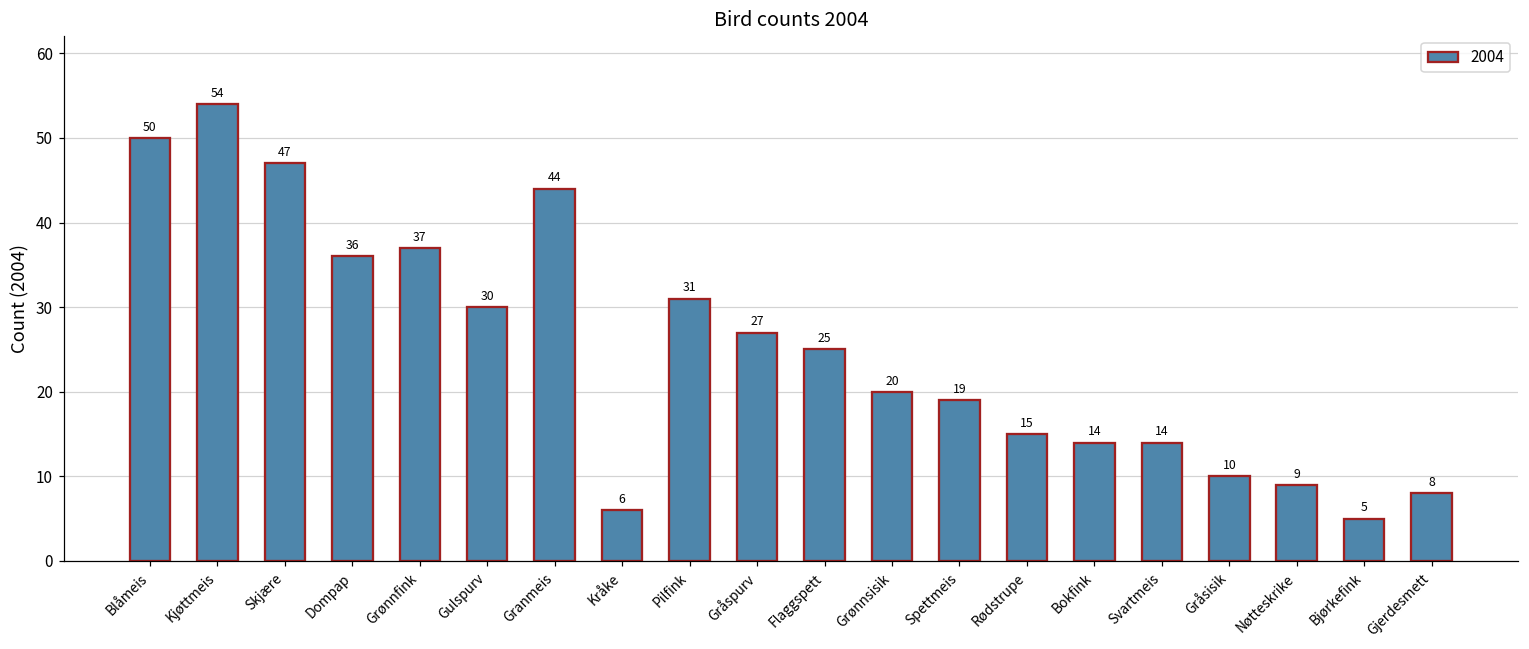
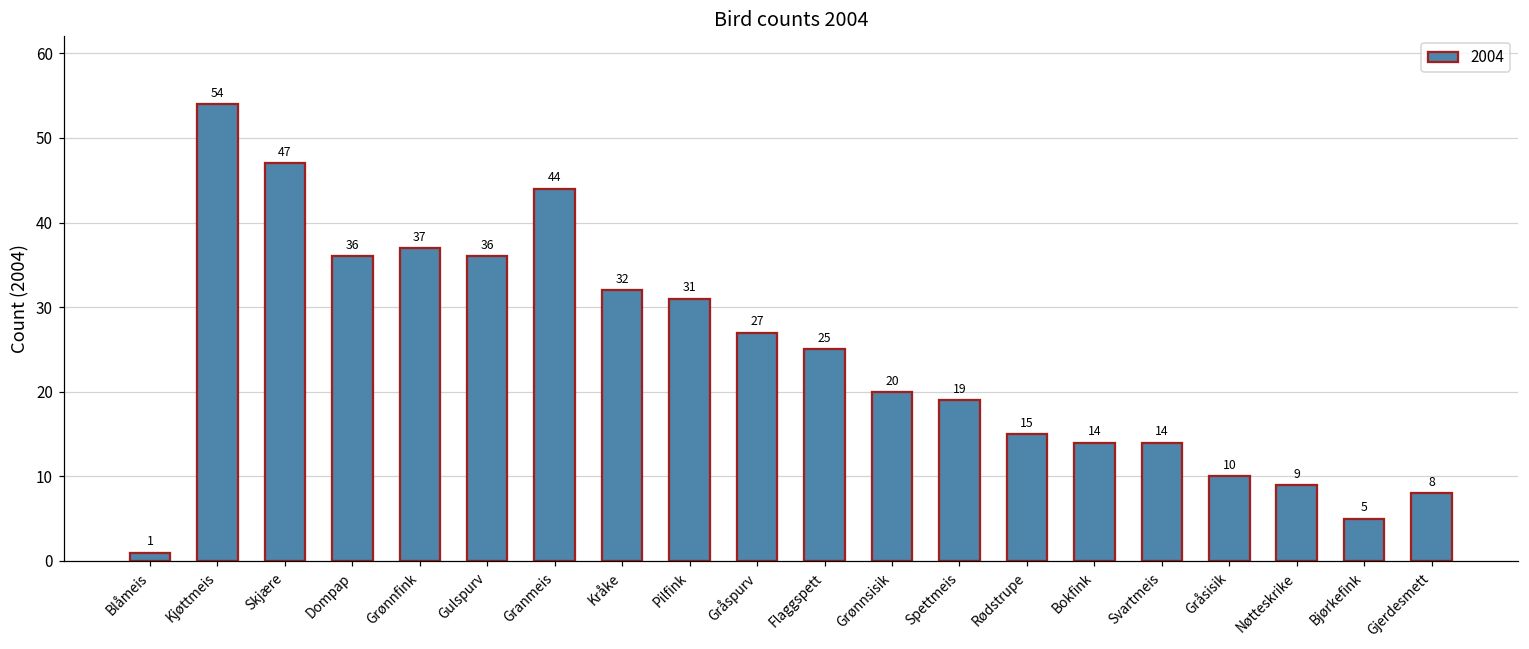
  {
-   "Blåmeis": 50,
+   "Blåmeis": 1,
    "Kjøttmeis": 54,
    "Skjære": 47,
    "Dompap": 36,
    "Grønnfink": 37,
-   "Gulspurv": 30,
+   "Gulspurv": 36,
    "Granmeis": 44,
-   "Kråke": 6,
+   "Kråke": 32,
    "Pilfink": 31,
    "Gråspurv": 27,
    "Flaggspett": 25,
    "Grønnsisik": 20,
    "Spettmeis": 19,
    "Rødstrupe": 15,
    "Bokfink": 14,
    "Svartmeis": 14,
    "Gråsisik": 10,
    "Nøtteskrike": 9,
    "Bjørkefink": 5,
    "Gjerdesmett": 8
  }
